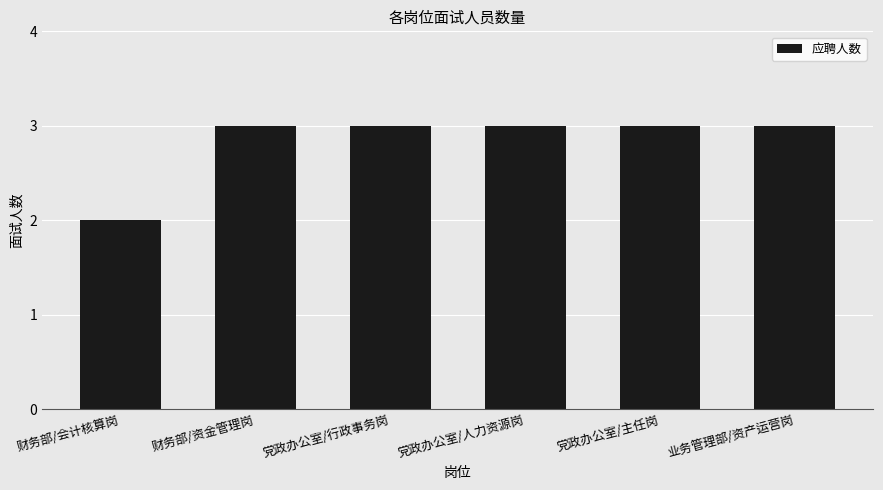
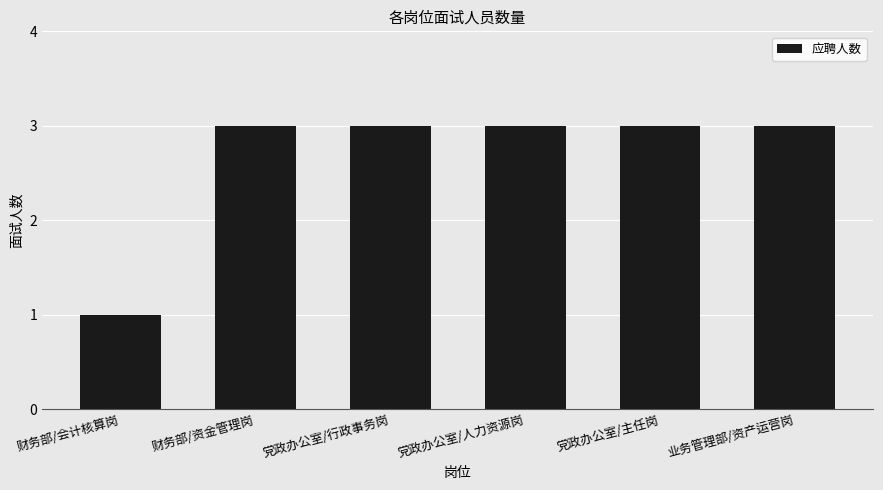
  {
-   "财务部/会计核算岗": 2,
+   "财务部/会计核算岗": 1,
    "财务部/资金管理岗": 3,
    "党政办公室/行政事务岗": 3,
    "党政办公室/人力资源岗": 3,
    "党政办公室/主任岗": 3,
    "业务管理部/资产运营岗": 3
  }
